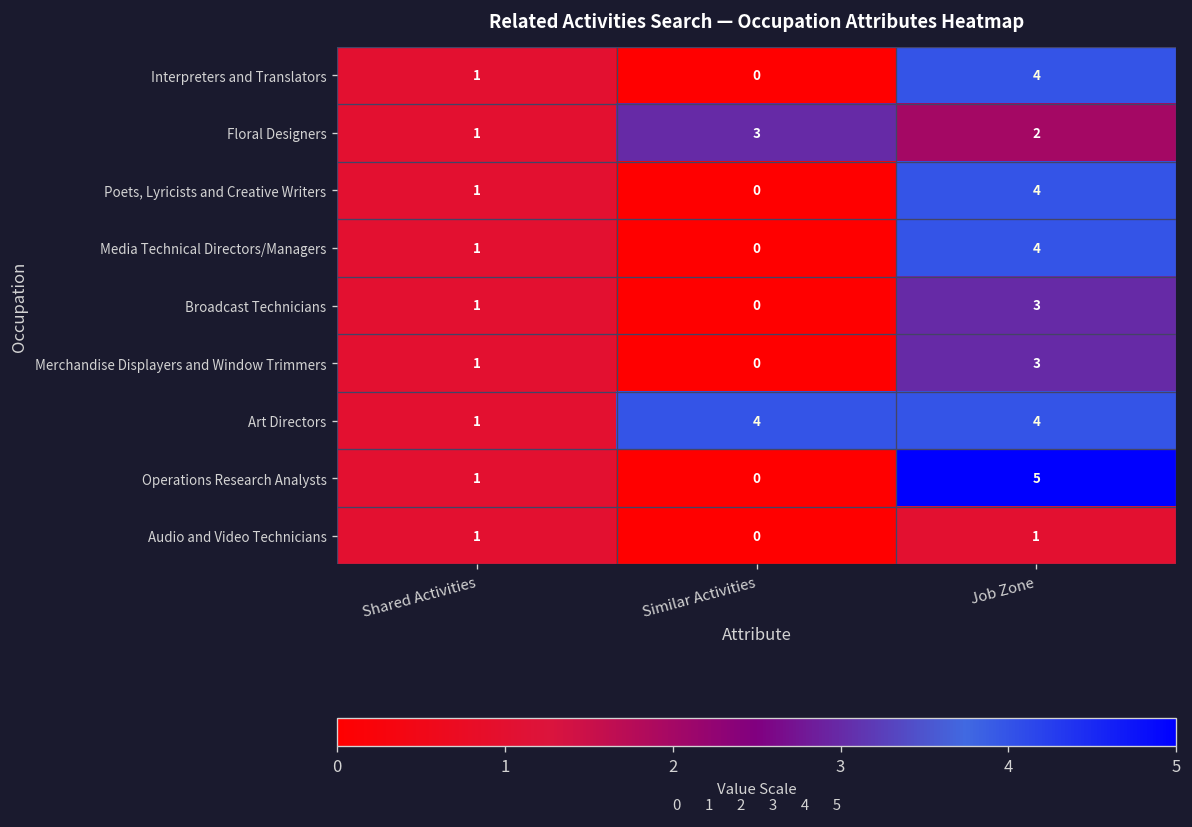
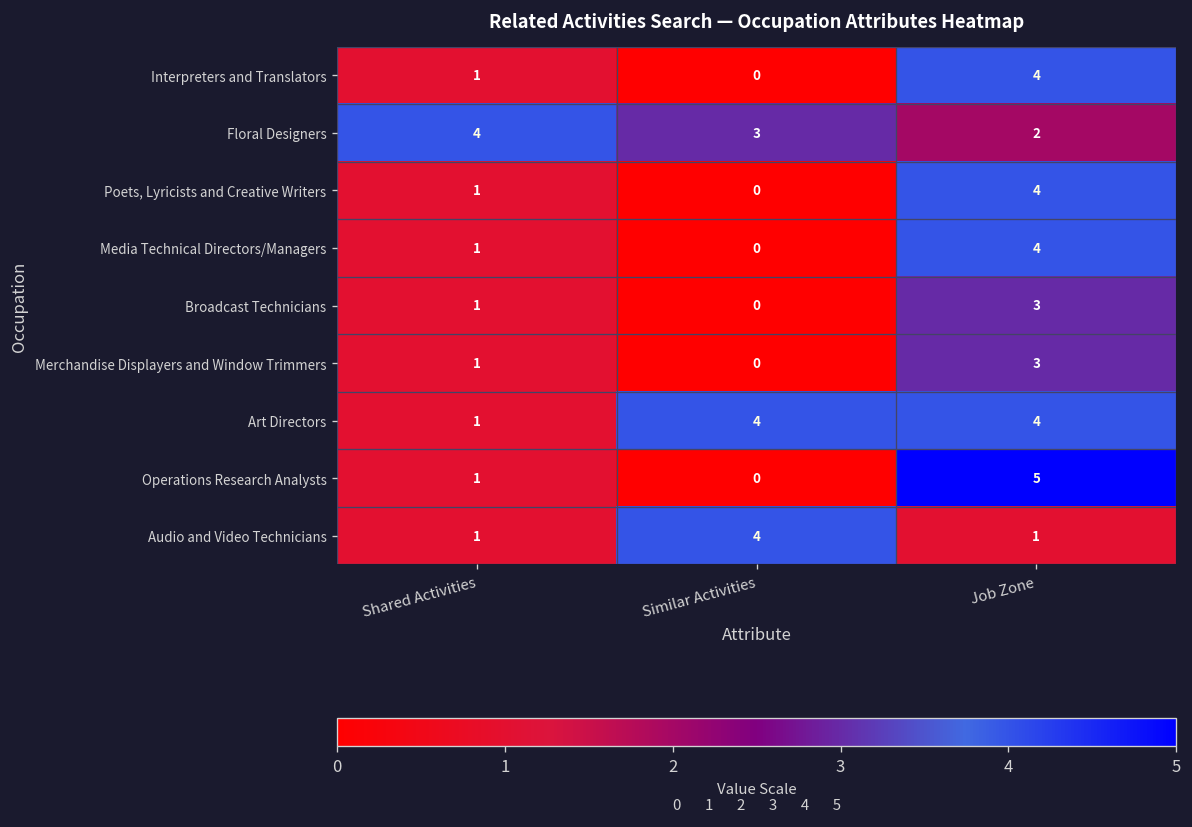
  {
    "Interpreters and Translators": {
      "Shared Activities": 1,
      "Similar Activities": 0,
      "Job Zone": 4
    },
    "Floral Designers": {
-     "Shared Activities": 1,
+     "Shared Activities": 4,
      "Similar Activities": 3,
      "Job Zone": 2
    },
    "Poets, Lyricists and Creative Writers": {
      "Shared Activities": 1,
      "Similar Activities": 0,
      "Job Zone": 4
    },
    "Media Technical Directors/Managers": {
      "Shared Activities": 1,
      "Similar Activities": 0,
      "Job Zone": 4
    },
    "Broadcast Technicians": {
      "Shared Activities": 1,
      "Similar Activities": 0,
      "Job Zone": 3
    },
    "Merchandise Displayers and Window Trimmers": {
      "Shared Activities": 1,
      "Similar Activities": 0,
      "Job Zone": 3
    },
    "Art Directors": {
      "Shared Activities": 1,
      "Similar Activities": 4,
      "Job Zone": 4
    },
    "Operations Research Analysts": {
      "Shared Activities": 1,
      "Similar Activities": 0,
      "Job Zone": 5
    },
    "Audio and Video Technicians": {
      "Shared Activities": 1,
-     "Similar Activities": 0,
+     "Similar Activities": 4,
      "Job Zone": 1
    }
  }
